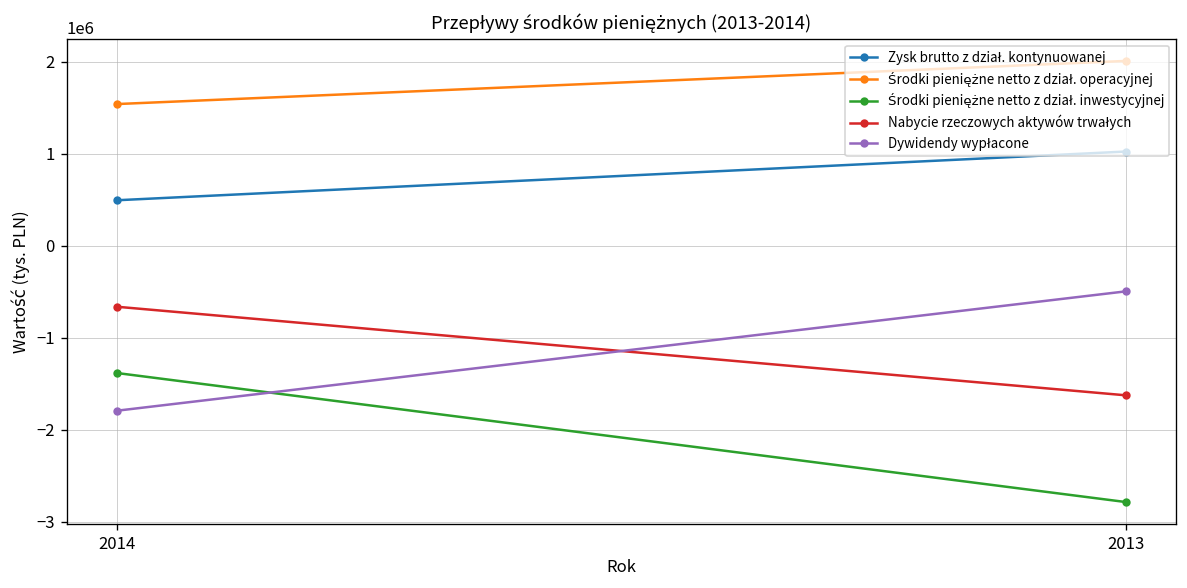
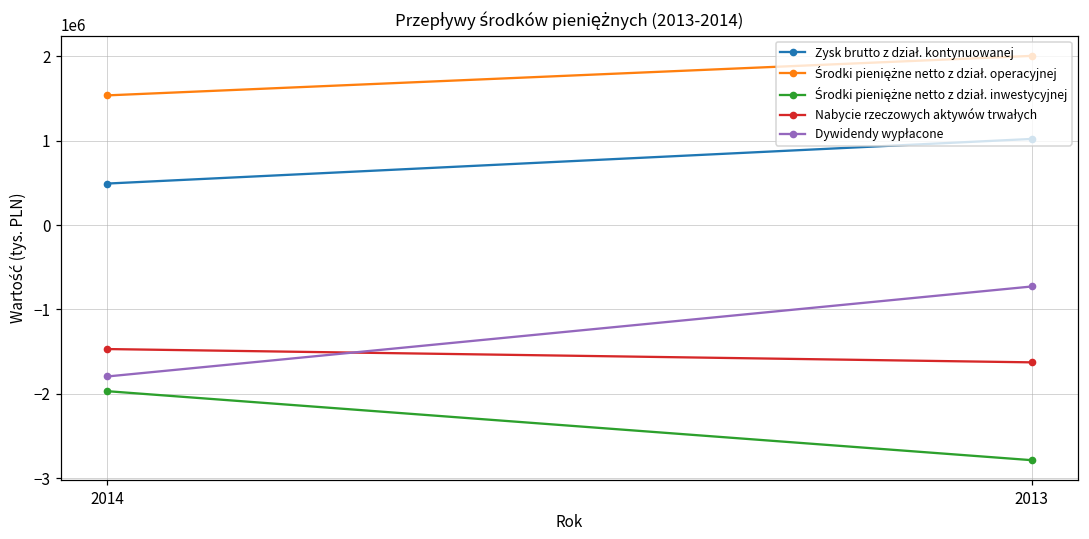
  {
    "Zysk brutto z dział. kontynuowanej": {
      "2014": 500000,
      "2013": 1000000
    },
    "Środki pieniężne netto z dział. operacyjnej": {
      "2014": 1500000
    },
    "Środki pieniężne netto z dział. inwestycyjnej": {
-     "2014": -1400000,
+     "2014": -2000000,
      "2013": -2800000
    },
    "Nabycie rzeczowych aktywów trwałych": {
-     "2014": -700000,
+     "2014": -1500000,
      "2013": -1600000
    },
    "Dywidendy wypłacone": {
      "2014": -1800000,
-     "2013": -500000
+     "2013": -700000
    }
  }
